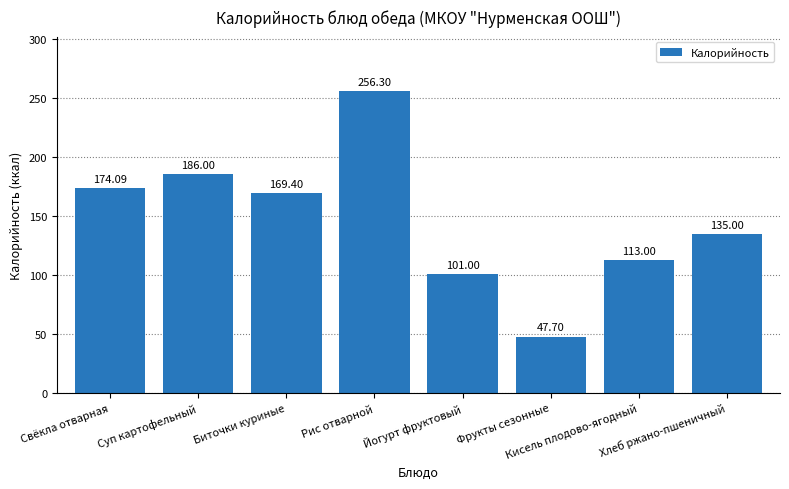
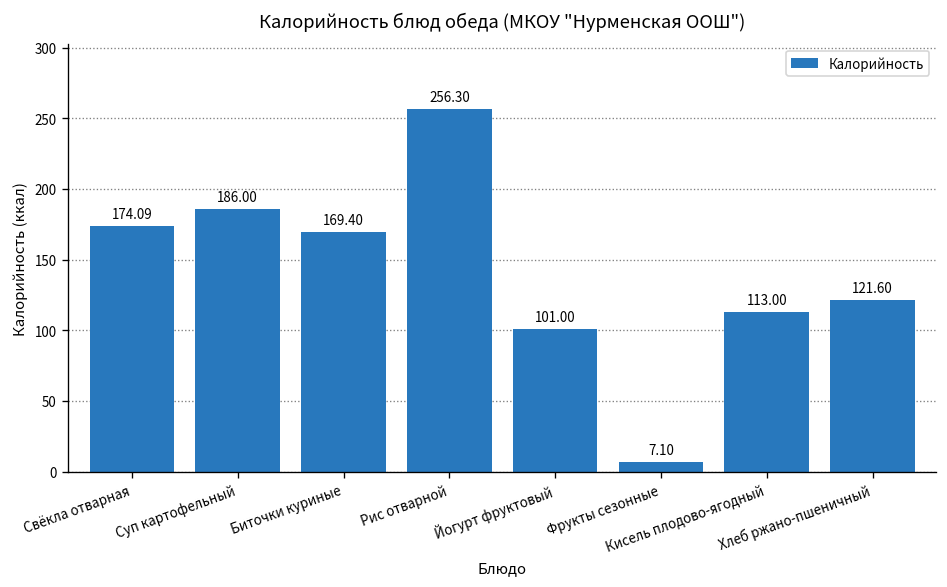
  {
    "Свёкла отварная": 174.09,
    "Суп картофельный": 186.00,
    "Биточки куриные": 169.40,
    "Рис отварной": 256.30,
    "Йогурт фруктовый": 101.00,
-   "Фрукты сезонные": 47.70,
+   "Фрукты сезонные": 7.10,
    "Кисель плодово-ягодный": 113.00,
-   "Хлеб ржано-пшеничный": 135.00
+   "Хлеб ржано-пшеничный": 121.60
  }
